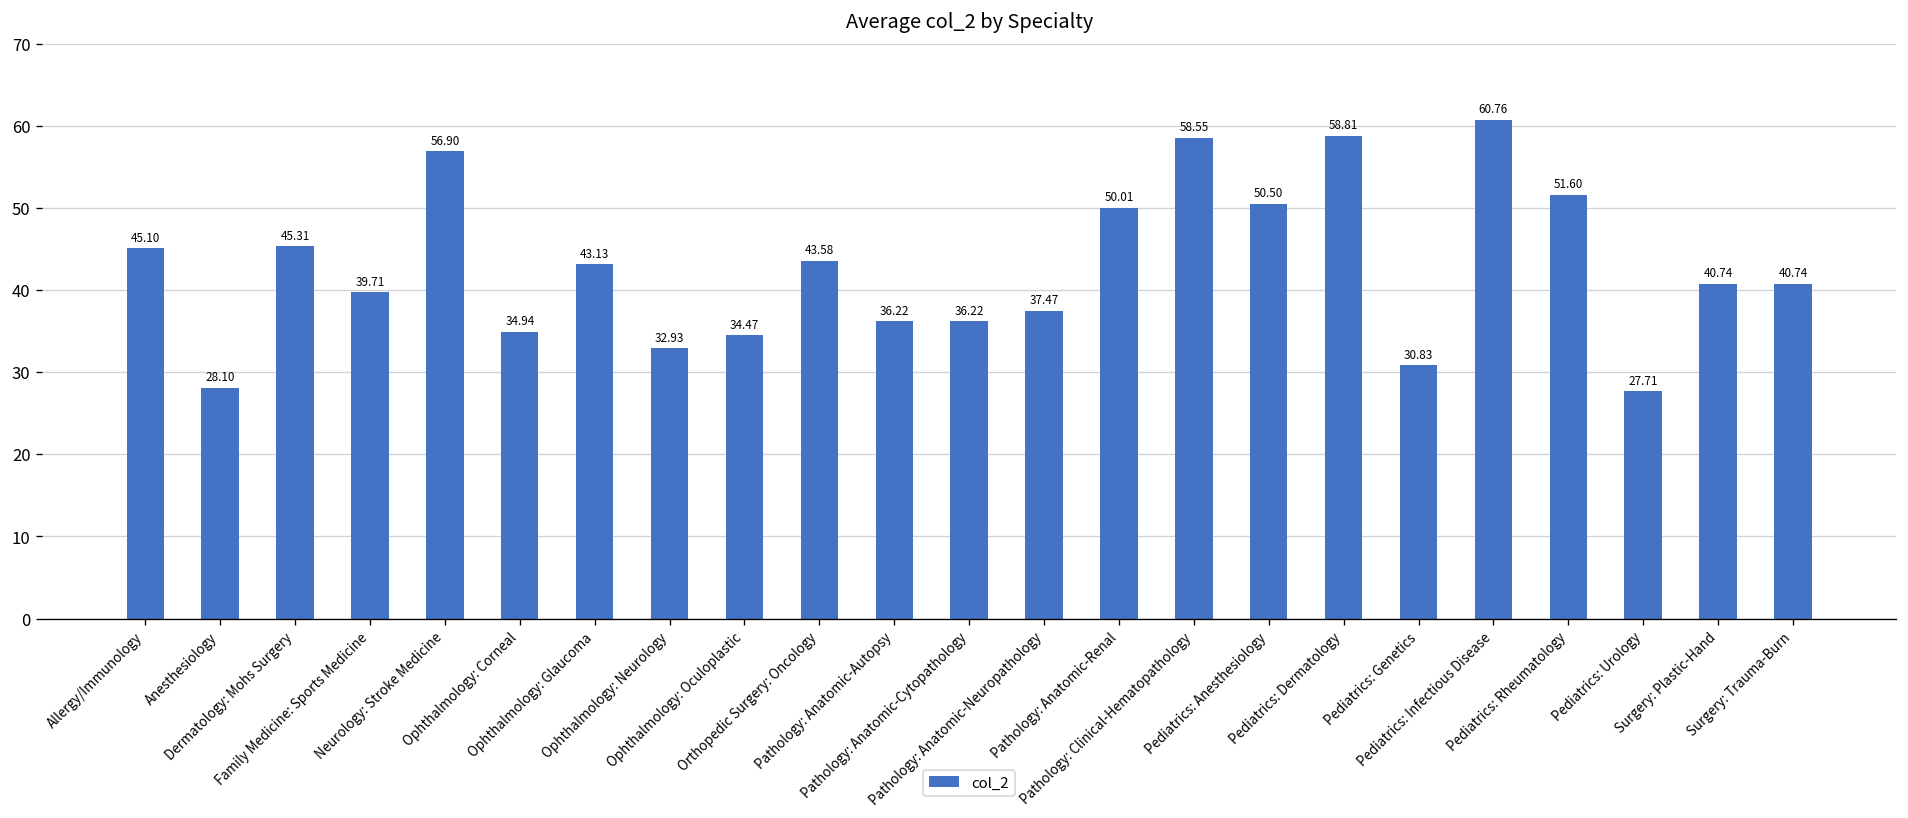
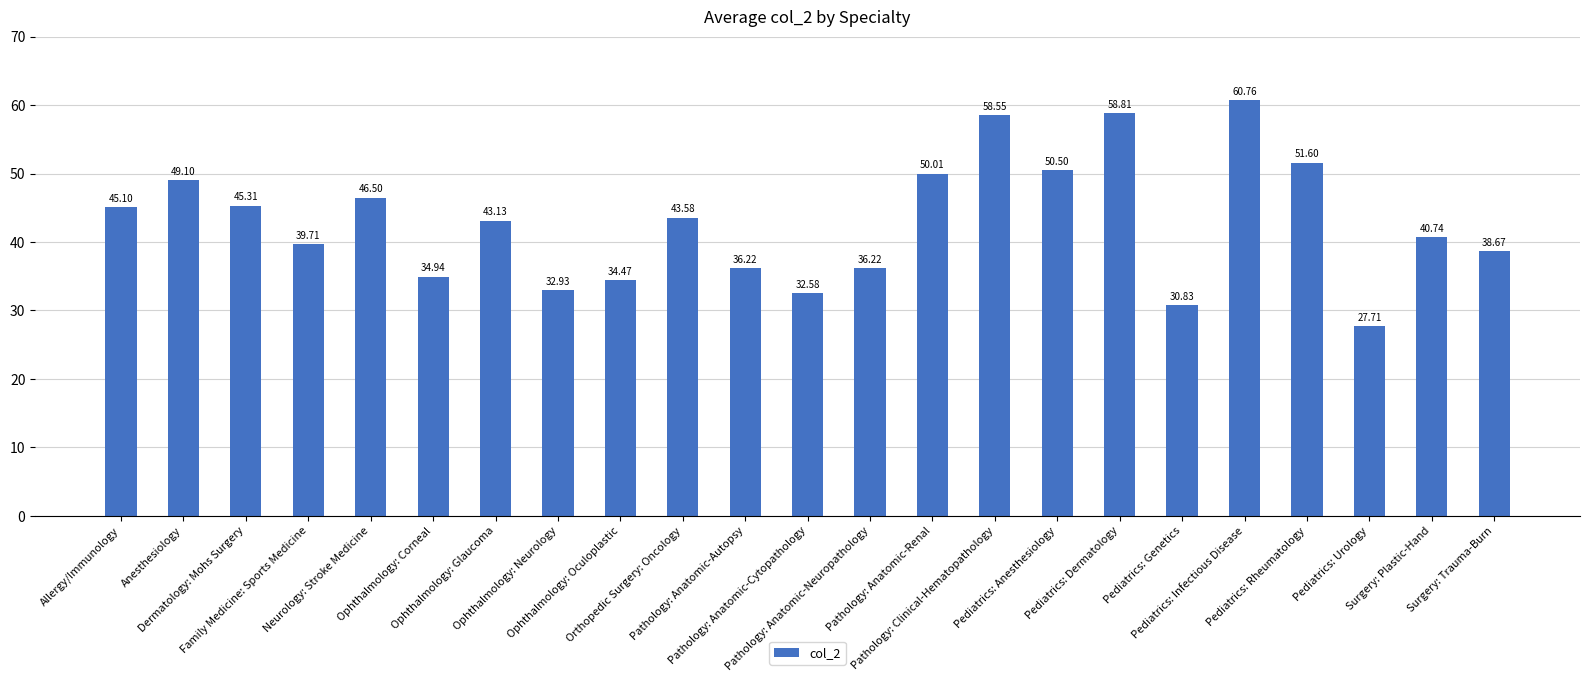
  {
    "Allergy/Immunology": 45.10,
-   "Anesthesiology": 28.10,
+   "Anesthesiology": 49.10,
    "Dermatology: Mohs Surgery": 45.31,
    "Family Medicine: Sports Medicine": 39.71,
-   "Neurology: Stroke Medicine": 56.90,
+   "Neurology: Stroke Medicine": 46.50,
    "Ophthalmology: Corneal": 34.94,
    "Ophthalmology: Glaucoma": 43.13,
    "Ophthalmology: Neurology": 32.93,
    "Ophthalmology: Oculoplastic": 34.47,
    "Orthopedic Surgery: Oncology": 43.58,
    "Pathology: Anatomic-Autopsy": 36.22,
-   "Pathology: Anatomic-Cytopathology": 36.22,
-   "Pathology: Anatomic-Neuropathology": 37.47,
+   "Pathology: Anatomic-Cytopathology": 32.58,
+   "Pathology: Anatomic-Neuropathology": 36.22,
    "Pathology: Anatomic-Renal": 50.01,
    "Pathology: Clinical-Hematopathology": 58.55,
    "Pediatrics: Anesthesiology": 50.50,
    "Pediatrics: Dermatology": 58.81,
    "Pediatrics: Genetics": 30.83,
    "Pediatrics: Infectious Disease": 60.76,
    "Pediatrics: Rheumatology": 51.60,
    "Pediatrics: Urology": 27.71,
    "Surgery: Plastic-Hand": 40.74,
-   "Surgery: Trauma-Burn": 40.74
+   "Surgery: Trauma-Burn": 38.67
  }
